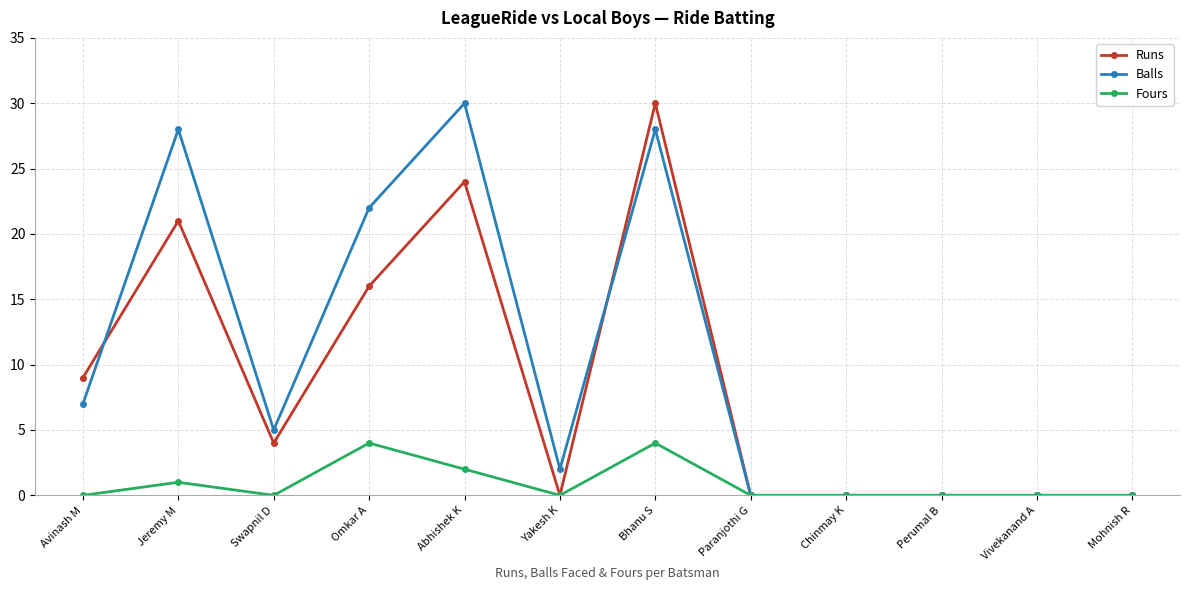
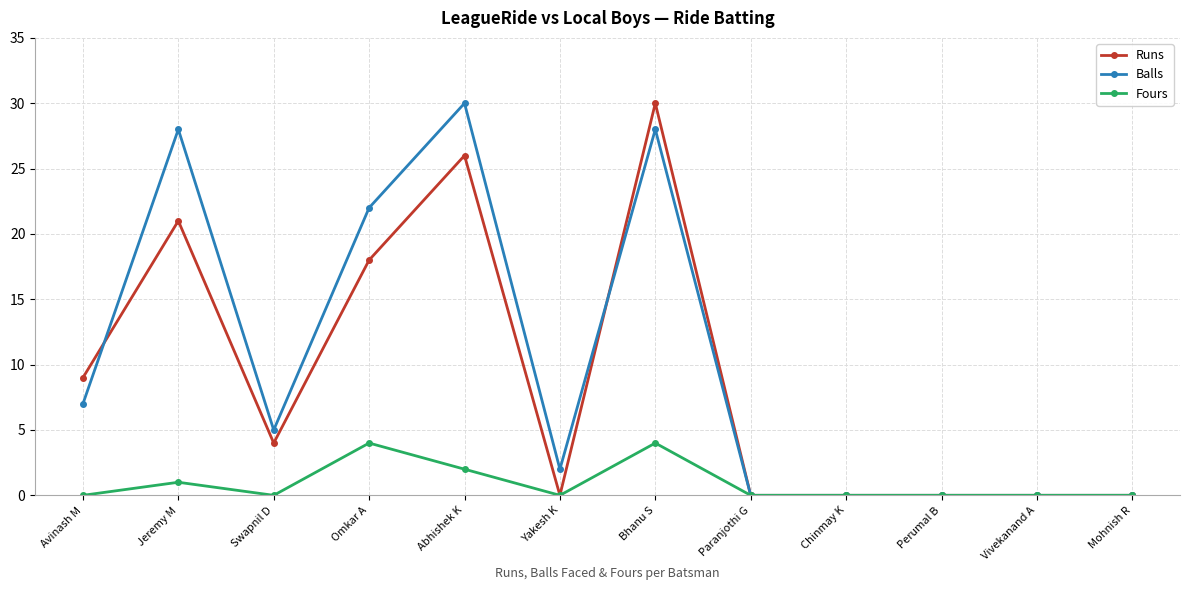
  {
    "Runs": {
      "Avinash M": 9,
      "Jeremy M": 21,
      "Swapnil D": 4,
-     "Omkar A": 16,
-     "Abhishek K": 24,
+     "Omkar A": 18,
+     "Abhishek K": 26,
      "Bhanu S": 30
    },
    "Balls": {
      "Avinash M": 7,
      "Jeremy M": 28,
      "Swapnil D": 5,
      "Omkar A": 22,
      "Abhishek K": 30,
      "Yakesh K": 2,
      "Bhanu S": 28
    },
    "Fours": {
      "Avinash M": 0,
      "Jeremy M": 1,
      "Swapnil D": 0,
      "Omkar A": 4,
      "Abhishek K": 2,
      "Bhanu S": 4
    }
  }
